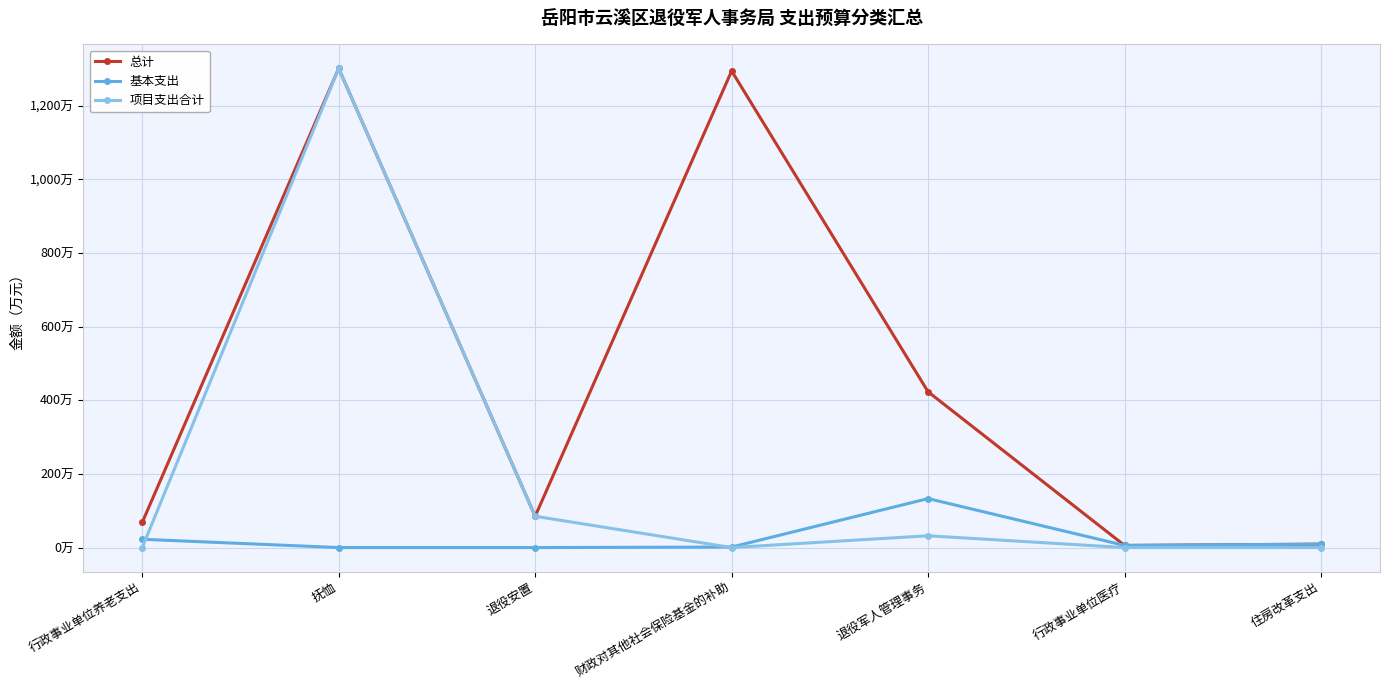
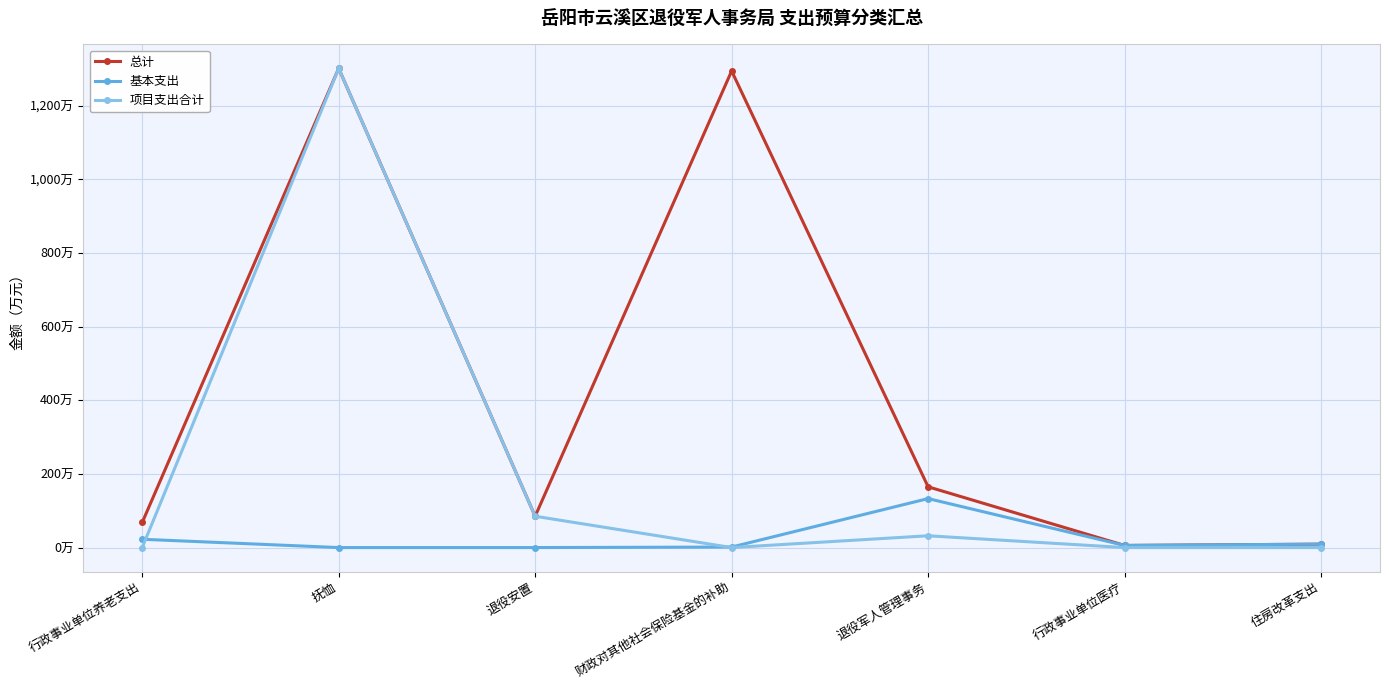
  {
    "总计": {
      "行政事业单位养老支出": "70万",
      "财政对其他社会保险基金的补助": "1,290万",
-     "退役军人管理事务": "420万"
+     "退役军人管理事务": "160万"
    }
  }
